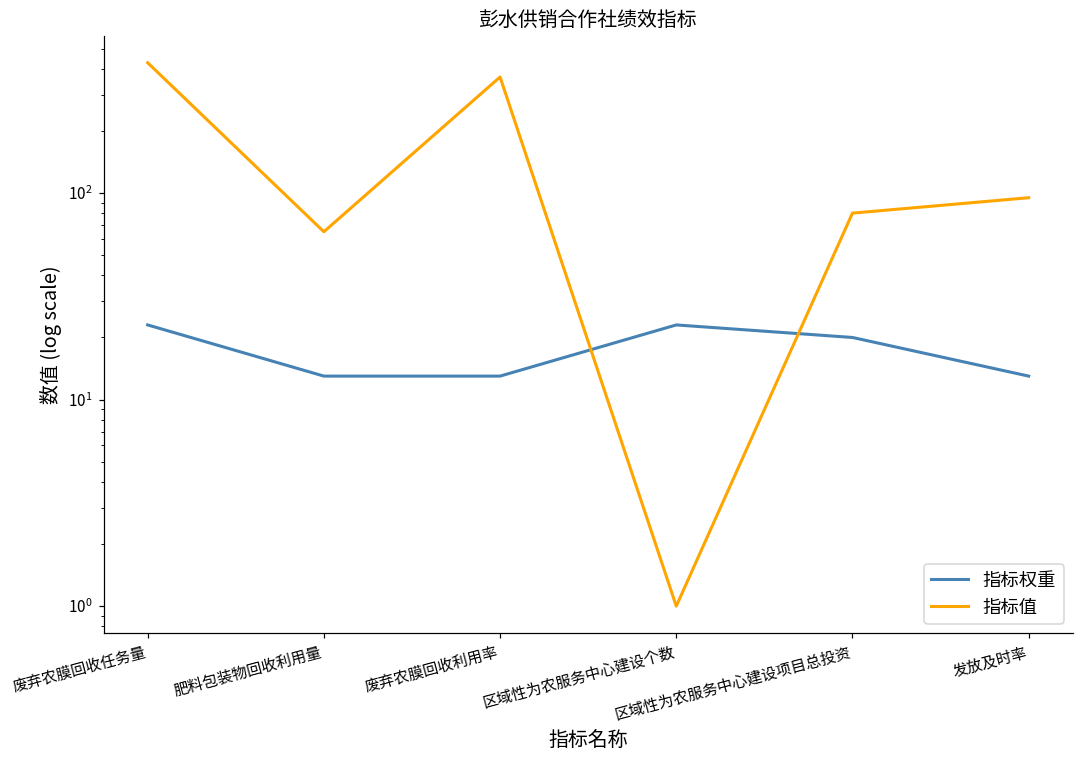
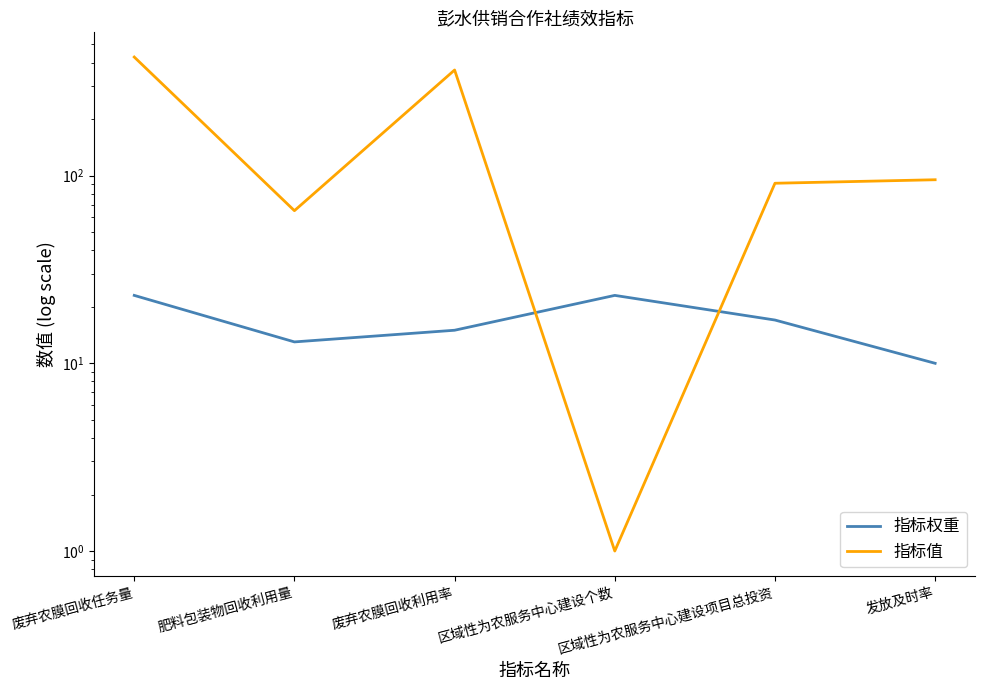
  {
    "指标权重": {
      "废弃农膜回收任务量": 23,
      "肥料包装物回收利用量": 13,
-     "废弃农膜回收利用率": 13,
+     "废弃农膜回收利用率": 15,
      "区域性为农服务中心建设个数": 23,
-     "区域性为农服务中心建设项目总投资": 20,
-     "发放及时率": 13
+     "区域性为农服务中心建设项目总投资": 17,
+     "发放及时率": 10
    },
    "指标值": {
      "废弃农膜回收任务量": 430,
      "肥料包装物回收利用量": 65,
      "废弃农膜回收利用率": 370,
      "区域性为农服务中心建设个数": 1,
-     "区域性为农服务中心建设项目总投资": 80,
+     "区域性为农服务中心建设项目总投资": 90,
      "发放及时率": 100
    }
  }
